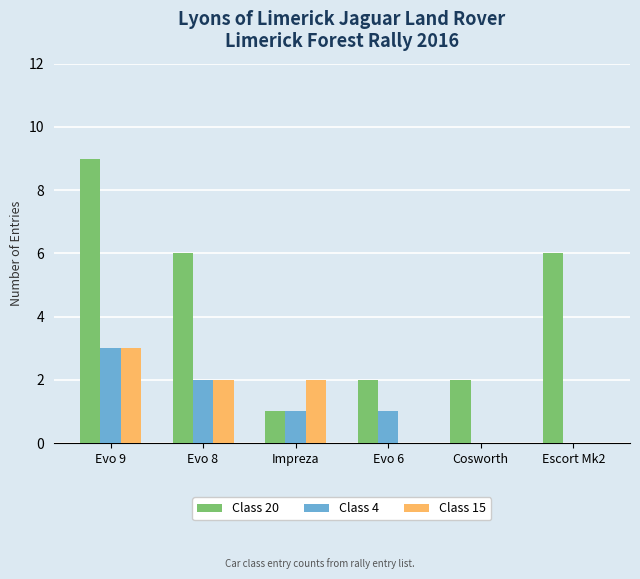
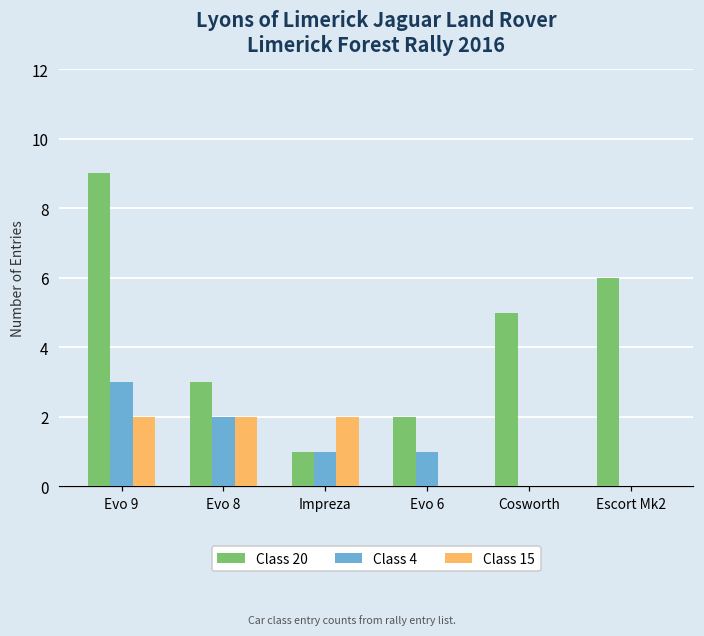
  {
    "Class 20": {
      "Evo 9": 9,
-     "Evo 8": 6,
+     "Evo 8": 3,
      "Impreza": 1,
      "Evo 6": 2,
-     "Cosworth": 2,
+     "Cosworth": 5,
      "Escort Mk2": 6
    },
    "Class 4": {
      "Evo 9": 3,
      "Evo 8": 2,
      "Impreza": 1,
      "Evo 6": 1,
      "Cosworth": 0,
      "Escort Mk2": 0
    },
    "Class 15": {
-     "Evo 9": 3,
+     "Evo 9": 2,
      "Evo 8": 2,
      "Impreza": 2,
      "Evo 6": 0,
      "Cosworth": 0,
      "Escort Mk2": 0
    }
  }
